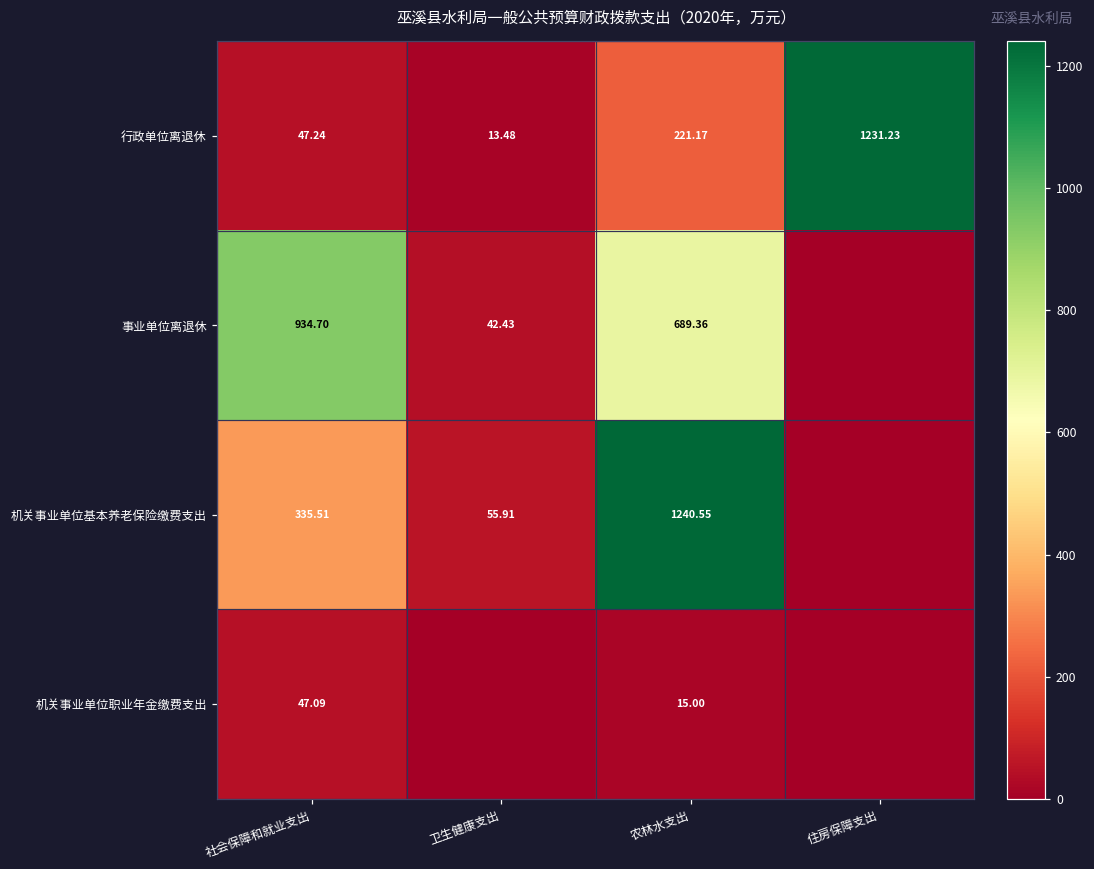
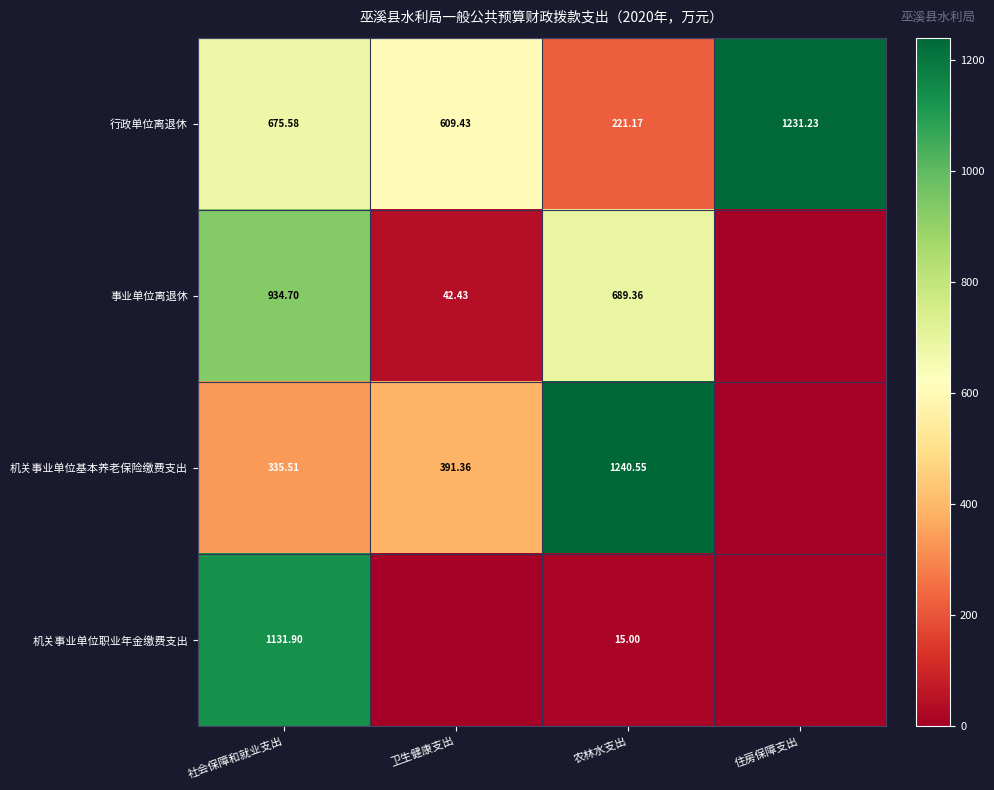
  {
    "行政单位离退休": {
-     "社会保障和就业支出": 47.24,
-     "卫生健康支出": 13.48,
+     "社会保障和就业支出": 675.58,
+     "卫生健康支出": 609.43,
      "农林水支出": 221.17,
      "住房保障支出": 1231.23
    },
    "事业单位离退休": {
      "社会保障和就业支出": 934.70,
      "卫生健康支出": 42.43,
      "农林水支出": 689.36
    },
    "机关事业单位基本养老保险缴费支出": {
      "社会保障和就业支出": 335.51,
-     "卫生健康支出": 55.91,
+     "卫生健康支出": 391.36,
      "农林水支出": 1240.55
    },
    "机关事业单位职业年金缴费支出": {
-     "社会保障和就业支出": 47.09,
+     "社会保障和就业支出": 1131.90,
      "农林水支出": 15.00
    }
  }
